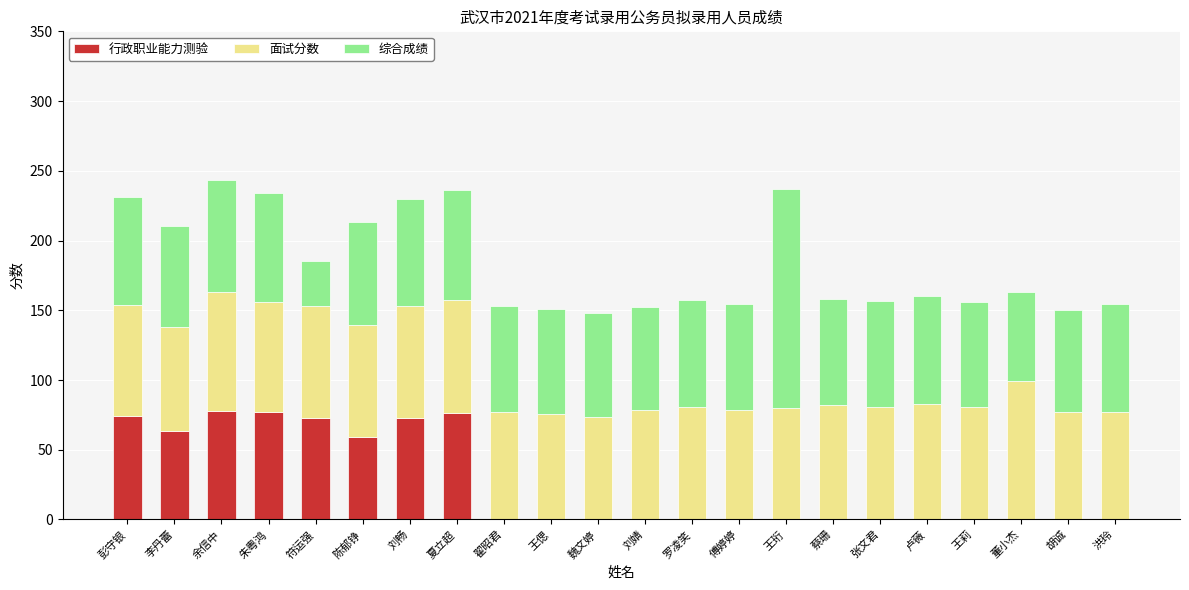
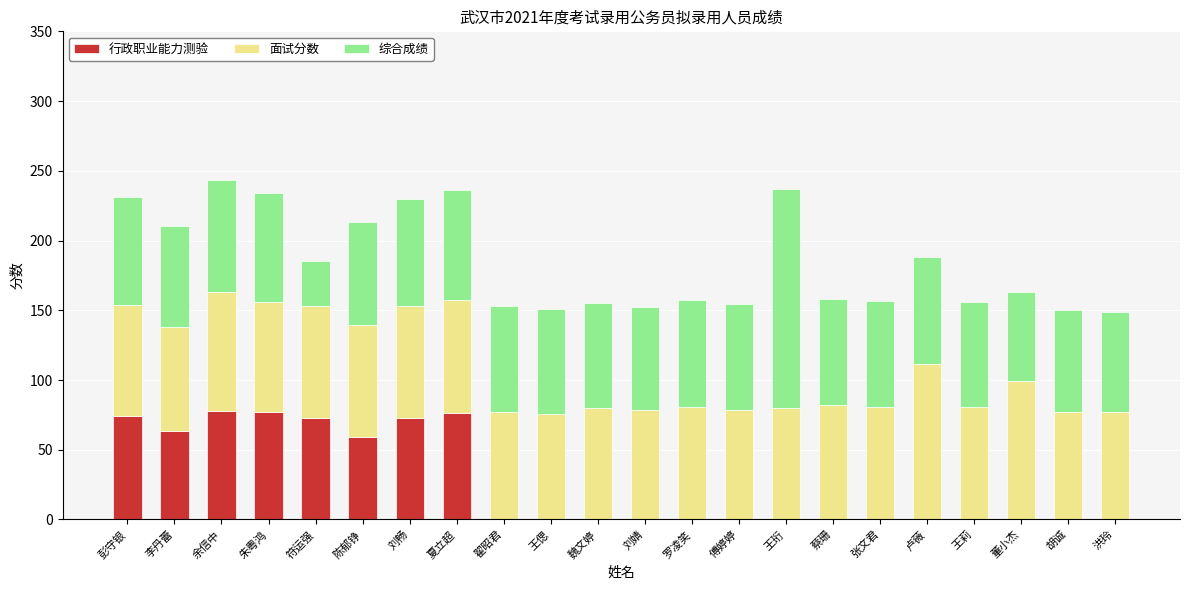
  {
    "行政职业能力测验": {
      "彭守银": 74,
      "李丹蕾": 63,
      "余信中": 78,
      "朱粤鸿": 77,
      "符运强": 73,
      "陈郁铮": 59,
      "刘畅": 73,
      "夏立超": 76,
      "翟昭君": 0,
      "王偲": 0,
      "魏文婷": 0,
      "刘婧": 0,
      "罗凌笑": 0,
      "傅婷婷": 0,
      "王珩": 0,
      "蔡珊": 0,
      "张文君": 0,
      "卢薇": 0,
      "王莉": 0,
      "董小杰": 0,
      "胡诚": 0,
      "洪玲": 0
    },
    "面试分数": {
      "彭守银": 79,
      "李丹蕾": 75,
      "余信中": 85,
      "朱粤鸿": 79,
      "符运强": 80,
      "陈郁铮": 80,
      "刘畅": 80,
      "夏立超": 81,
      "翟昭君": 77,
      "王偲": 76,
-     "魏文婷": 73,
+     "魏文婷": 80,
      "刘婧": 78,
      "罗凌笑": 81,
      "傅婷婷": 78,
      "王珩": 80,
      "蔡珊": 82,
      "张文君": 81,
-     "卢薇": 83,
+     "卢薇": 111,
      "王莉": 80,
      "董小杰": 100,
      "胡诚": 77,
      "洪玲": 77
    },
    "综合成绩": {
      "彭守银": 77,
      "李丹蕾": 73,
      "余信中": 80,
      "朱粤鸿": 78,
      "符运强": 32,
      "陈郁铮": 74,
      "刘畅": 76,
      "夏立超": 79,
      "翟昭君": 76,
      "王偲": 75,
      "魏文婷": 75,
      "刘婧": 74,
      "罗凌笑": 77,
      "傅婷婷": 76,
      "王珩": 158,
      "蔡珊": 76,
      "张文君": 76,
      "卢薇": 77,
      "王莉": 75,
      "董小杰": 64,
      "胡诚": 73,
-     "洪玲": 78
+     "洪玲": 72
    }
  }
